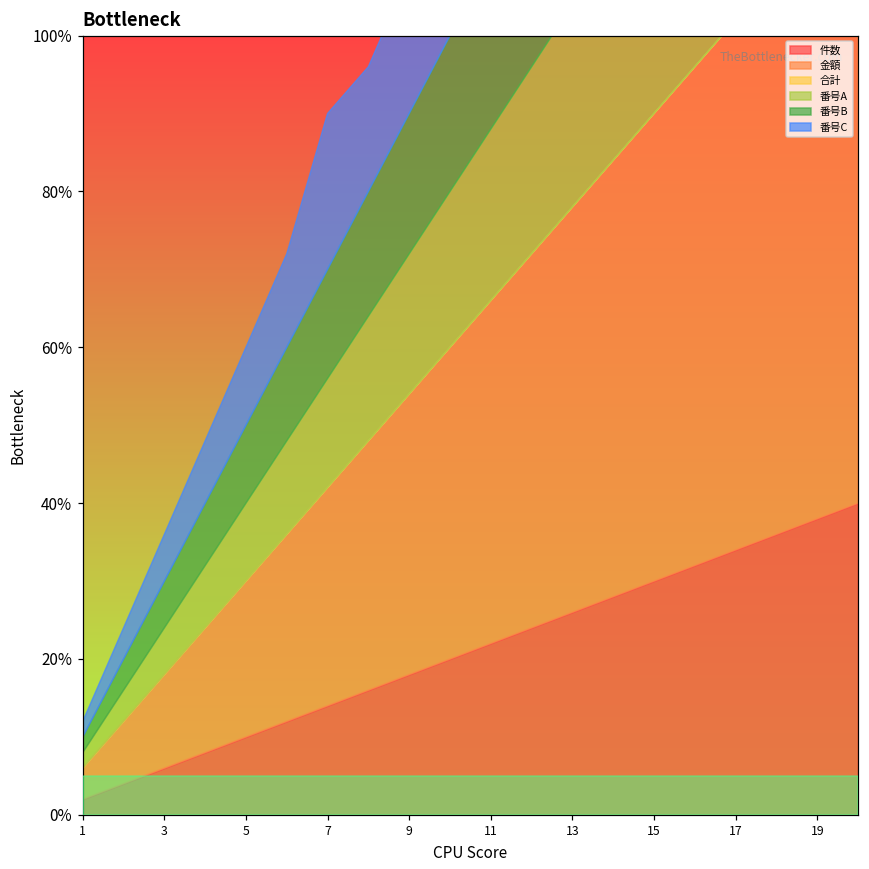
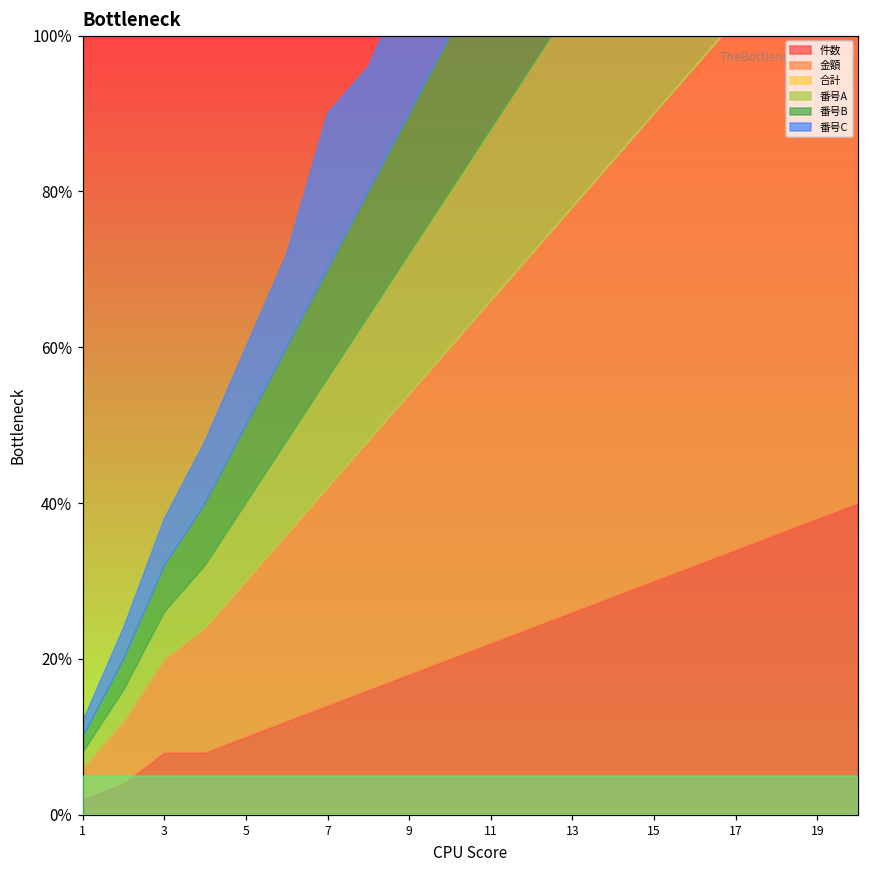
  {
    "件数": {
-     "3": "6%",
+     "3": "8%",
      "5": "10%",
      "7": "14%",
      "9": "18%",
      "11": "22%",
      "13": "26%",
      "15": "30%",
      "17": "34%",
      "19": "38%"
    },
    "番号A": {
      "1": "2%",
      "3": "6%",
      "5": "10%",
      "7": "14%",
      "9": "18%",
      "11": "22%"
    },
    "番号B": {
      "1": "2%",
      "3": "6%",
      "5": "10%",
      "7": "14%",
      "9": "18%"
    },
    "番号C": {
      "1": "2%",
      "3": "6%",
      "5": "10%",
      "7": "20%"
    }
  }
